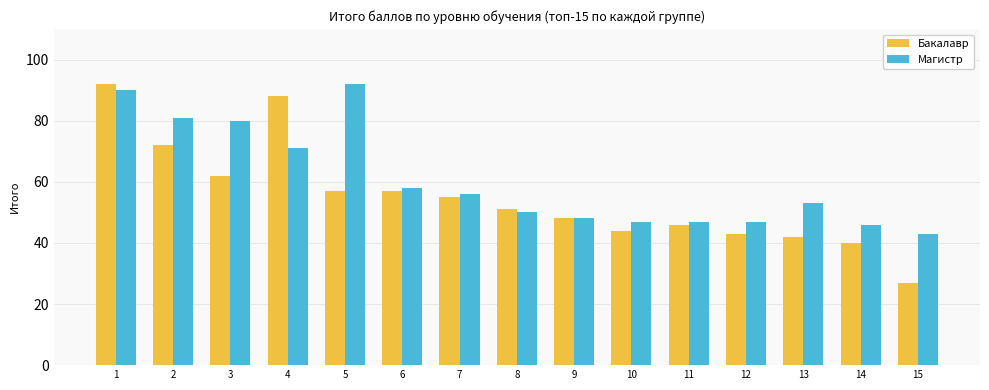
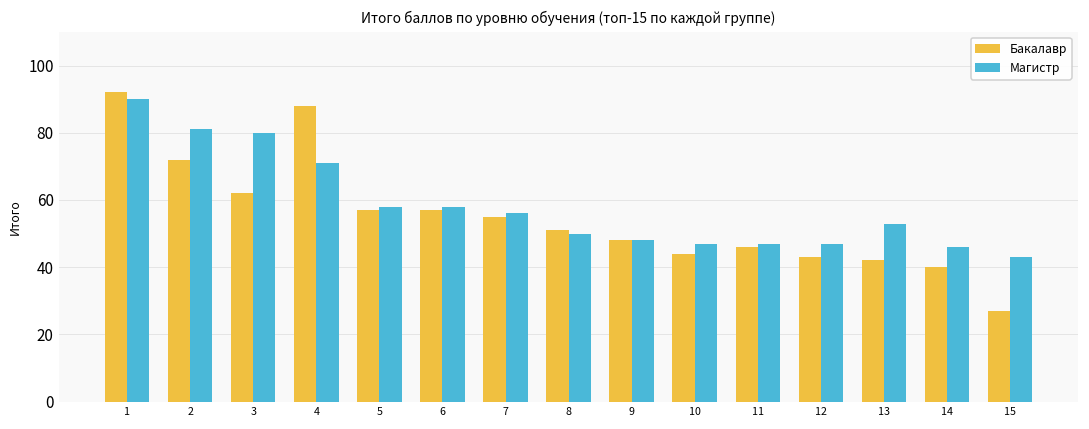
  {
    "Бакалавр": {
      "1": 92,
      "2": 72,
      "3": 62,
      "4": 88,
      "5": 57,
      "6": 57,
      "7": 55,
      "8": 51,
      "9": 48,
      "10": 44,
      "11": 46,
      "12": 43,
      "13": 42,
      "14": 40,
      "15": 27
    },
    "Магистр": {
      "1": 90,
      "2": 81,
      "3": 80,
      "4": 71,
-     "5": 92,
+     "5": 58,
      "6": 58,
      "7": 56,
      "8": 50,
      "9": 48,
      "10": 47,
      "11": 47,
      "12": 47,
      "13": 53,
      "14": 46,
      "15": 43
    }
  }
